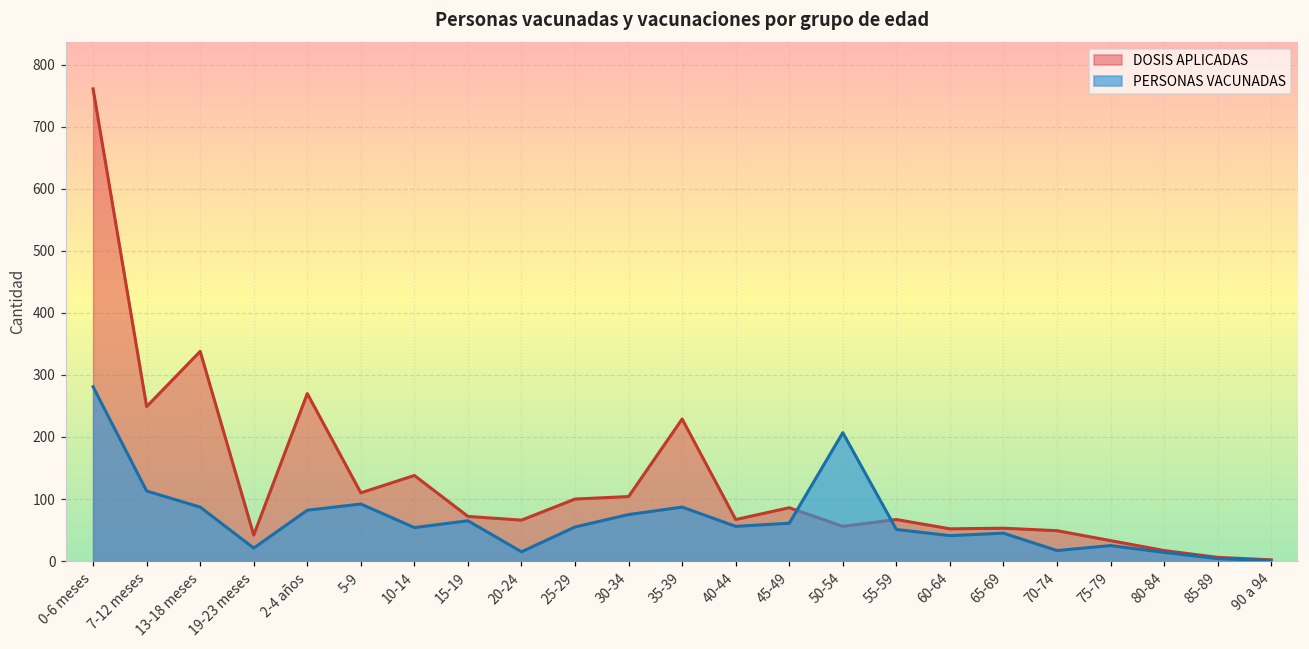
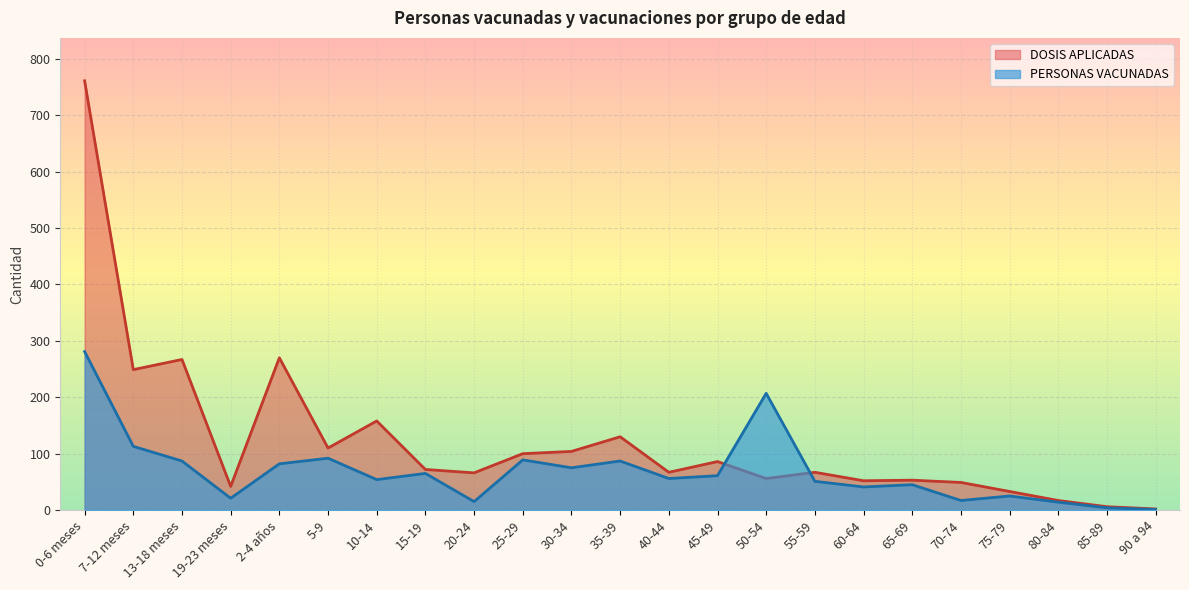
  {
    "DOSIS APLICADAS": {
      "0-6 meses": 760,
      "7-12 meses": 250,
-     "13-18 meses": 340,
+     "13-18 meses": 270,
      "19-23 meses": 40,
      "2-4 años": 270,
      "5-9": 110,
-     "10-14": 140,
+     "10-14": 160,
      "15-19": 70,
      "20-24": 70,
      "25-29": 100,
      "30-34": 100,
-     "35-39": 230,
+     "35-39": 130,
      "40-44": 70,
      "45-49": 90,
      "50-54": 60,
      "55-59": 70,
      "60-64": 50,
      "65-69": 50,
      "70-74": 50,
      "75-79": 30
    },
    "PERSONAS VACUNADAS": {
      "0-6 meses": 280,
      "7-12 meses": 110,
      "13-18 meses": 90,
      "19-23 meses": 20,
      "2-4 años": 80,
      "5-9": 90,
      "10-14": 50,
      "15-19": 70,
      "20-24": 20,
-     "25-29": 60,
+     "25-29": 90,
      "30-34": 80,
      "35-39": 90,
      "40-44": 60,
      "45-49": 60,
      "50-54": 210,
      "55-59": 50,
      "60-64": 40,
      "65-69": 50,
      "70-74": 20,
      "75-79": 30
    }
  }
